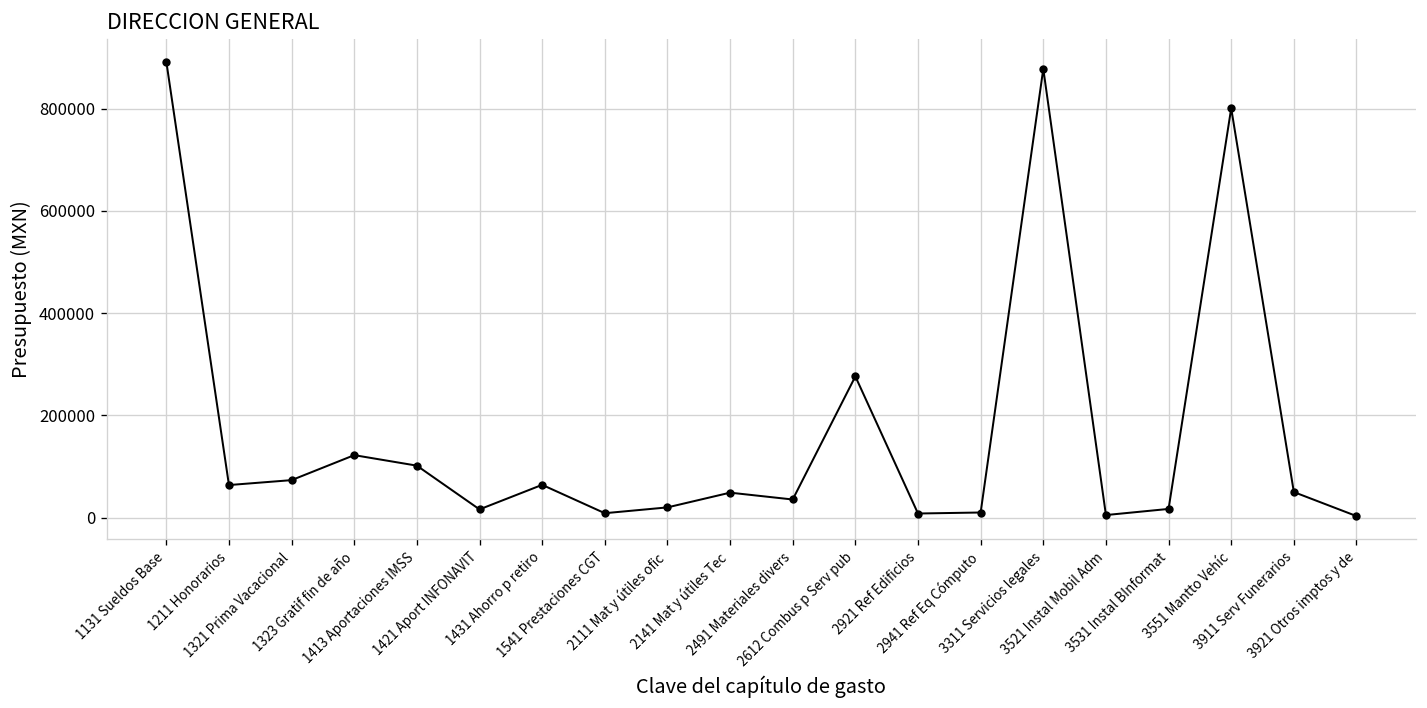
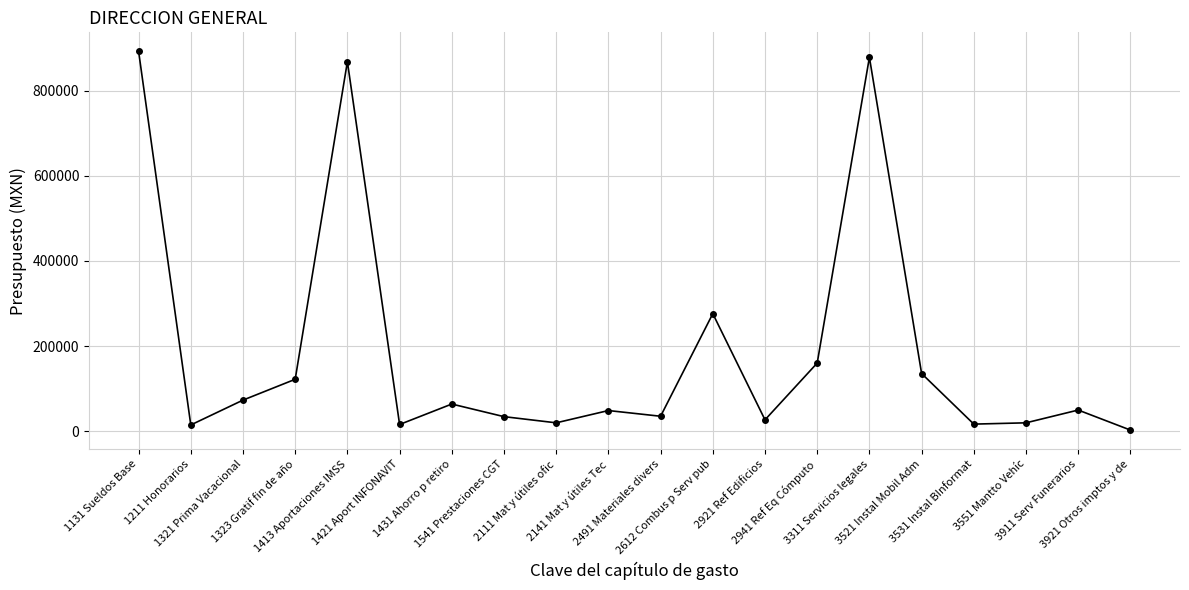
  {
    "1131 Sueldos Base": 890000,
-   "1211 Honorarios": 60000,
+   "1211 Honorarios": 20000,
    "1321 Prima Vacacional": 70000,
    "1323 Gratif fin de año": 120000,
-   "1413 Aportaciones IMSS": 100000,
+   "1413 Aportaciones IMSS": 870000,
    "1421 Aport INFONAVIT": 20000,
    "1431 Ahorro p retiro": 60000,
-   "1541 Prestaciones CGT": 10000,
+   "1541 Prestaciones CGT": 30000,
    "2111 Mat y útiles ofic": 20000,
    "2141 Mat y útiles Tec": 50000,
    "2491 Materiales divers": 40000,
    "2612 Combus p Serv pub": 280000,
-   "2921 Ref Edificios": 10000,
-   "2941 Ref Eq Cómputo": 10000,
+   "2921 Ref Edificios": 30000,
+   "2941 Ref Eq Cómputo": 160000,
    "3311 Servicios legales": 880000,
-   "3521 Instal Mobil Adm": 10000,
+   "3521 Instal Mobil Adm": 140000,
    "3531 Instal BInformat": 20000,
-   "3551 Mantto Vehíc": 800000,
+   "3551 Mantto Vehíc": 20000,
    "3911 Serv Funerarios": 50000,
    "3921 Otros imptos y de": 0
  }
